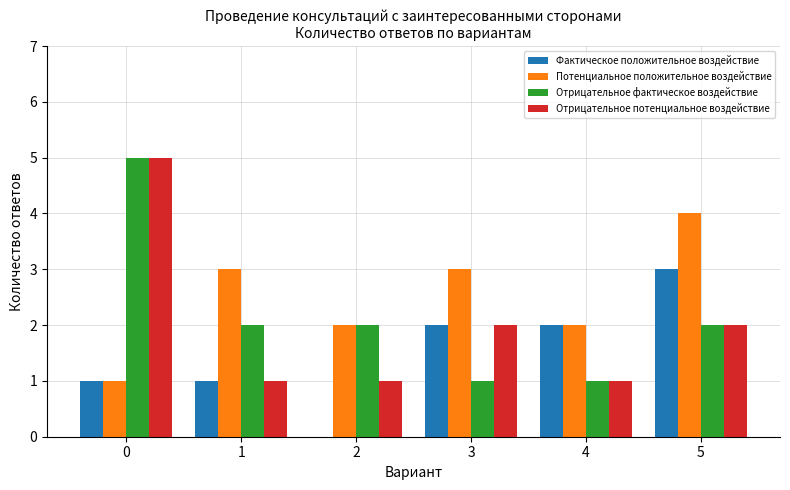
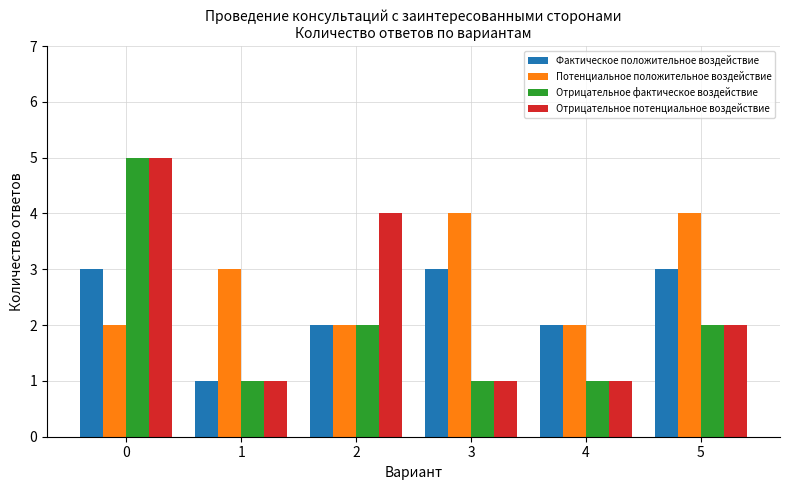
  {
    "Фактическое положительное воздействие": {
-     "0": 1,
+     "0": 3,
      "1": 1,
-     "2": 0,
-     "3": 2,
+     "2": 2,
+     "3": 3,
      "4": 2,
      "5": 3
    },
    "Потенциальное положительное воздействие": {
-     "0": 1,
+     "0": 2,
      "1": 3,
      "2": 2,
-     "3": 3,
+     "3": 4,
      "4": 2,
      "5": 4
    },
    "Отрицательное фактическое воздействие": {
      "0": 5,
-     "1": 2,
+     "1": 1,
      "2": 2,
      "3": 1,
      "4": 1,
      "5": 2
    },
    "Отрицательное потенциальное воздействие": {
      "0": 5,
      "1": 1,
-     "2": 1,
-     "3": 2,
+     "2": 4,
+     "3": 1,
      "4": 1,
      "5": 2
    }
  }
